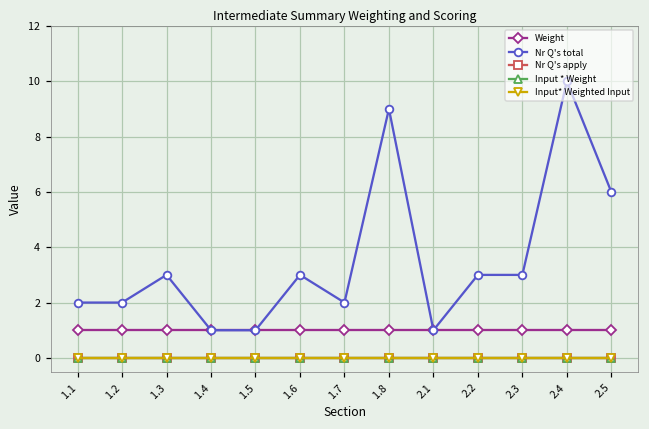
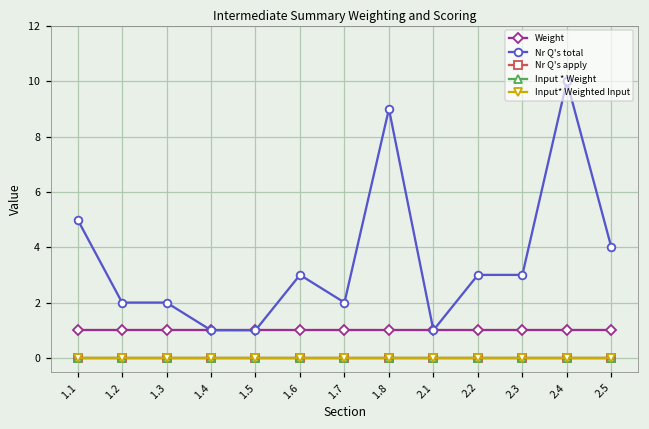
  {
    "Weight": {
      "1.1": 1,
      "1.2": 1,
      "1.3": 1,
      "1.6": 1,
      "1.7": 1,
      "1.8": 1,
      "2.2": 1,
      "2.3": 1,
      "2.4": 1,
      "2.5": 1
    },
    "Nr Q's total": {
-     "1.1": 2,
+     "1.1": 5,
      "1.2": 2,
-     "1.3": 3,
+     "1.3": 2,
      "1.6": 3,
      "1.7": 2,
      "1.8": 9,
      "2.2": 3,
      "2.3": 3,
-     "2.5": 6
+     "2.5": 4
    },
    "Input* Weighted Input": {
      "1.1": 0,
      "1.2": 0,
      "1.3": 0,
      "1.4": 0,
      "1.5": 0,
      "1.6": 0,
      "1.7": 0,
      "1.8": 0,
      "2.1": 0,
      "2.2": 0,
      "2.3": 0,
      "2.4": 0,
      "2.5": 0
    }
  }
